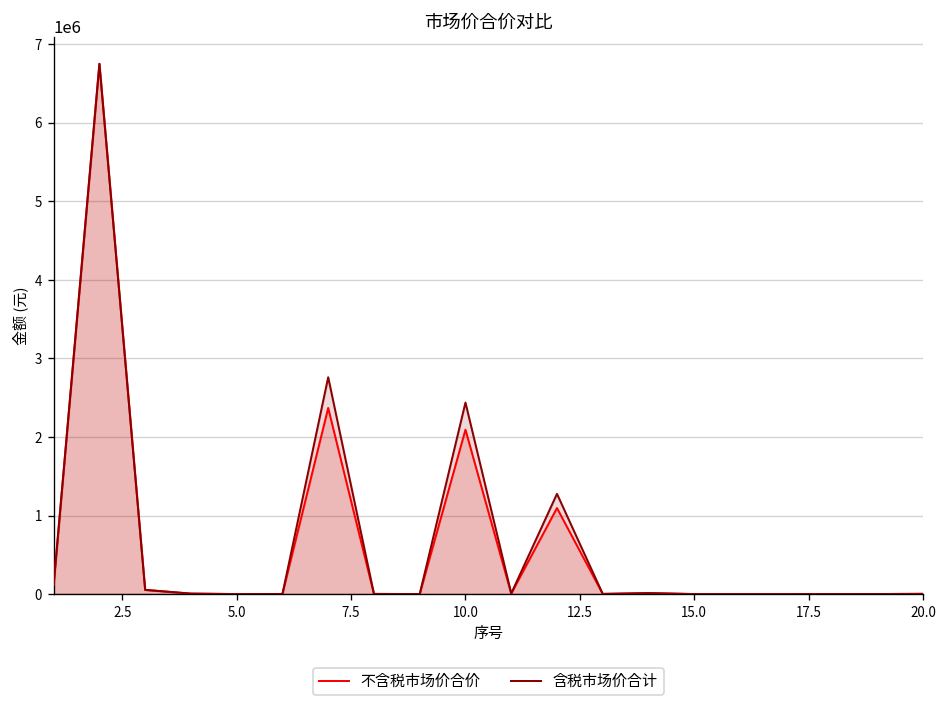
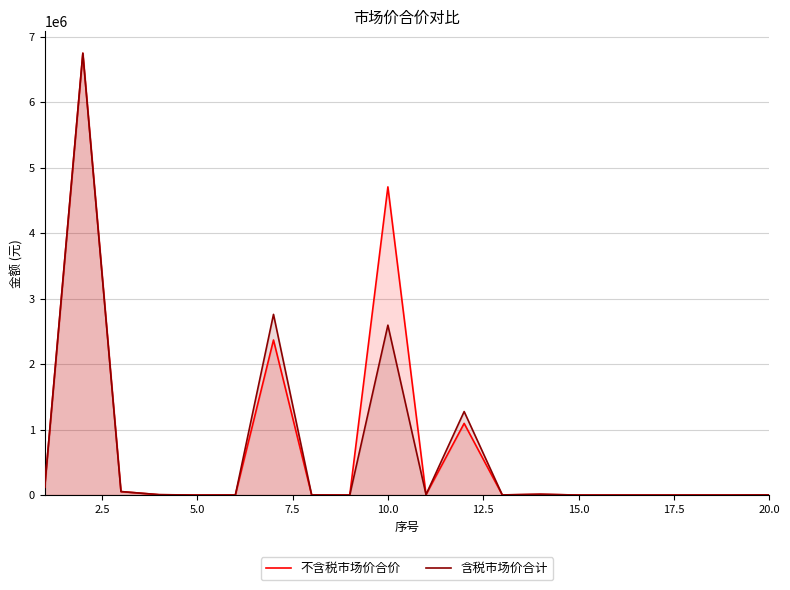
  {
    "不含税市场价合价": {
-     "10.0": 2100000
+     "10.0": 4700000
    },
    "含税市场价合计": {
-     "10.0": 2400000
+     "10.0": 2600000
    }
  }
